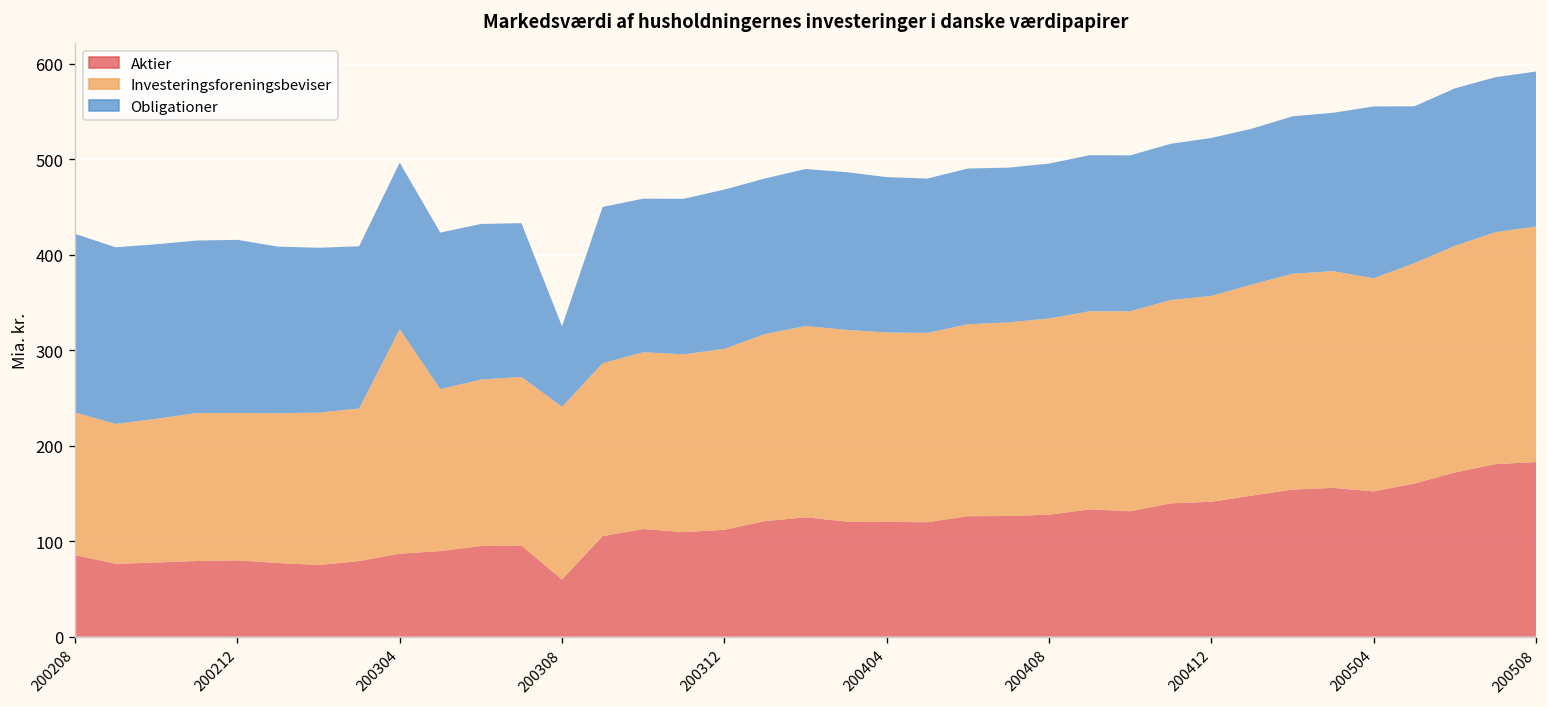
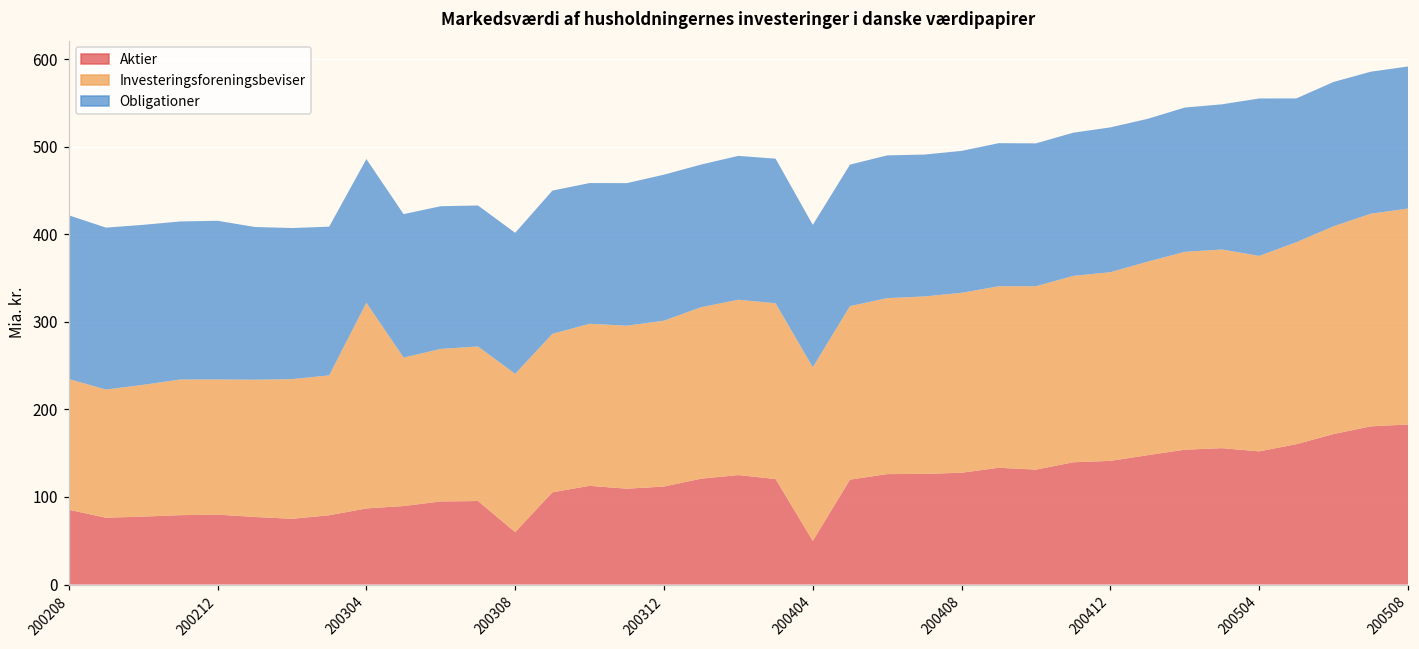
  {
    "Aktier": {
      "200208": 90,
      "200212": 80,
      "200304": 90,
      "200308": 60,
      "200312": 110,
-     "200404": 120,
+     "200404": 50,
      "200408": 130,
      "200412": 140,
      "200504": 150,
      "200508": 180
    },
    "Investeringsforeningsbeviser": {
      "200208": 150,
      "200212": 150,
      "200304": 240,
      "200308": 180,
      "200312": 190,
      "200404": 200,
      "200408": 210,
      "200412": 220,
      "200504": 220,
      "200508": 250
    },
    "Obligationer": {
      "200208": 190,
      "200212": 180,
-     "200304": 170,
-     "200308": 80,
+     "200304": 160,
+     "200308": 160,
      "200312": 170,
      "200404": 160,
      "200408": 160,
      "200412": 170,
      "200504": 180,
      "200508": 160
    }
  }
